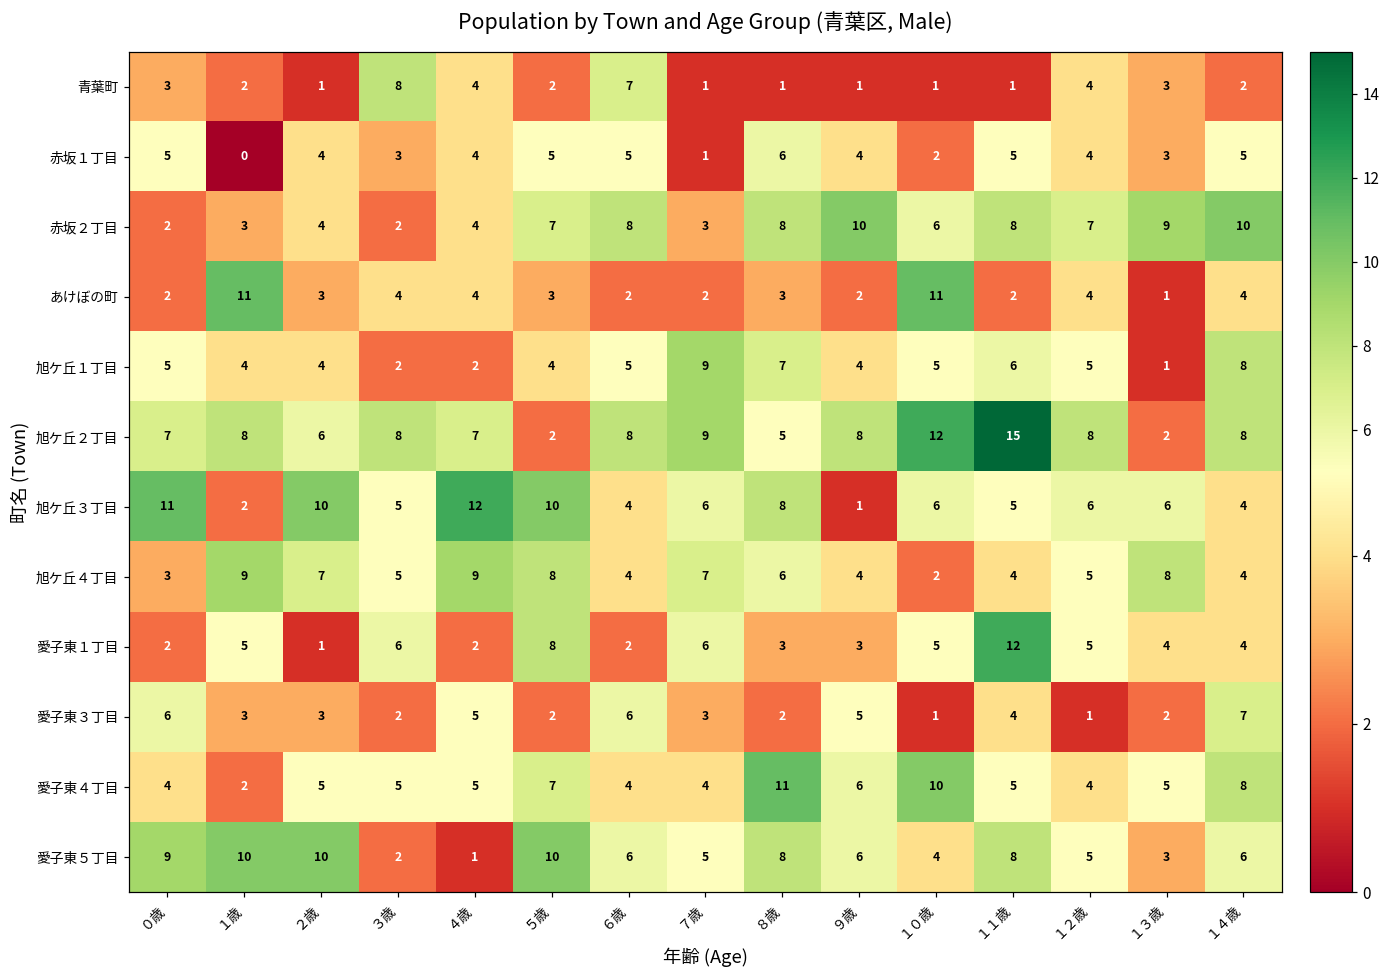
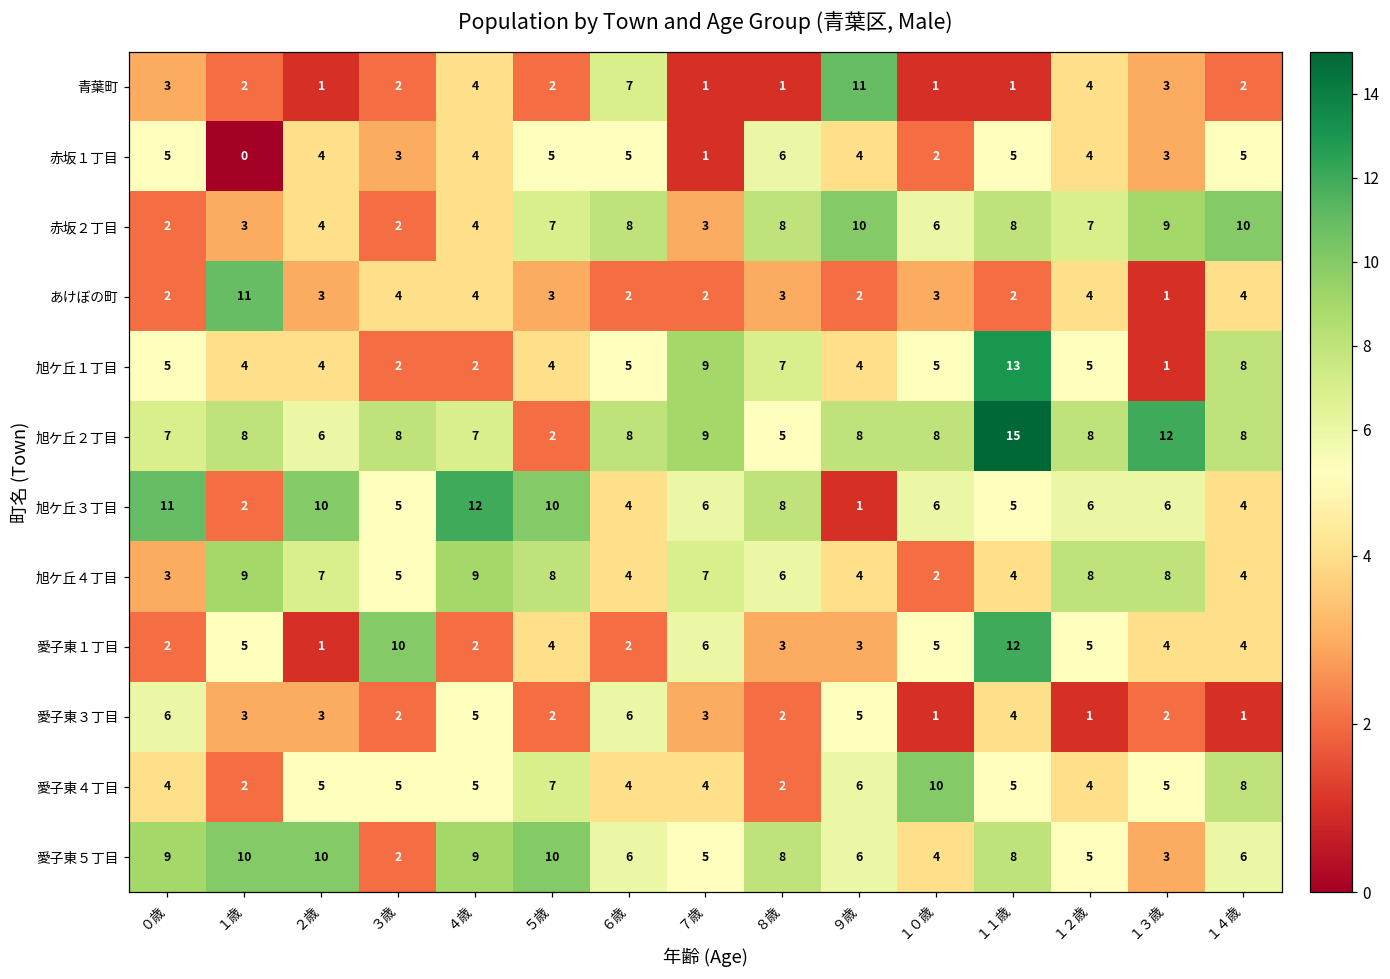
  {
    "青葉町": {
      "０歳": 3,
      "１歳": 2,
      "２歳": 1,
-     "３歳": 8,
+     "３歳": 2,
      "４歳": 4,
      "５歳": 2,
      "６歳": 7,
      "７歳": 1,
      "８歳": 1,
-     "９歳": 1,
+     "９歳": 11,
      "１０歳": 1,
      "１１歳": 1,
      "１２歳": 4,
      "１３歳": 3,
      "１４歳": 2
    },
    "赤坂１丁目": {
      "０歳": 5,
      "１歳": 0,
      "２歳": 4,
      "３歳": 3,
      "４歳": 4,
      "５歳": 5,
      "６歳": 5,
      "７歳": 1,
      "８歳": 6,
      "９歳": 4,
      "１０歳": 2,
      "１１歳": 5,
      "１２歳": 4,
      "１３歳": 3,
      "１４歳": 5
    },
    "赤坂２丁目": {
      "０歳": 2,
      "１歳": 3,
      "２歳": 4,
      "３歳": 2,
      "４歳": 4,
      "５歳": 7,
      "６歳": 8,
      "７歳": 3,
      "８歳": 8,
      "９歳": 10,
      "１０歳": 6,
      "１１歳": 8,
      "１２歳": 7,
      "１３歳": 9,
      "１４歳": 10
    },
    "あけぼの町": {
      "０歳": 2,
      "１歳": 11,
      "２歳": 3,
      "３歳": 4,
      "４歳": 4,
      "５歳": 3,
      "６歳": 2,
      "７歳": 2,
      "８歳": 3,
      "９歳": 2,
-     "１０歳": 11,
+     "１０歳": 3,
      "１１歳": 2,
      "１２歳": 4,
      "１３歳": 1,
      "１４歳": 4
    },
    "旭ケ丘１丁目": {
      "０歳": 5,
      "１歳": 4,
      "２歳": 4,
      "３歳": 2,
      "４歳": 2,
      "５歳": 4,
      "６歳": 5,
      "７歳": 9,
      "８歳": 7,
      "９歳": 4,
      "１０歳": 5,
-     "１１歳": 6,
+     "１１歳": 13,
      "１２歳": 5,
      "１３歳": 1,
      "１４歳": 8
    },
    "旭ケ丘２丁目": {
      "０歳": 7,
      "１歳": 8,
      "２歳": 6,
      "３歳": 8,
      "４歳": 7,
      "５歳": 2,
      "６歳": 8,
      "７歳": 9,
      "８歳": 5,
      "９歳": 8,
-     "１０歳": 12,
+     "１０歳": 8,
      "１１歳": 15,
      "１２歳": 8,
-     "１３歳": 2,
+     "１３歳": 12,
      "１４歳": 8
    },
    "旭ケ丘３丁目": {
      "０歳": 11,
      "１歳": 2,
      "２歳": 10,
      "３歳": 5,
      "４歳": 12,
      "５歳": 10,
      "６歳": 4,
      "７歳": 6,
      "８歳": 8,
      "９歳": 1,
      "１０歳": 6,
      "１１歳": 5,
      "１２歳": 6,
      "１３歳": 6,
      "１４歳": 4
    },
    "旭ケ丘４丁目": {
      "０歳": 3,
      "１歳": 9,
      "２歳": 7,
      "３歳": 5,
      "４歳": 9,
      "５歳": 8,
      "６歳": 4,
      "７歳": 7,
      "８歳": 6,
      "９歳": 4,
      "１０歳": 2,
      "１１歳": 4,
-     "１２歳": 5,
+     "１２歳": 8,
      "１３歳": 8,
      "１４歳": 4
    },
    "愛子東１丁目": {
      "０歳": 2,
      "１歳": 5,
      "２歳": 1,
-     "３歳": 6,
+     "３歳": 10,
      "４歳": 2,
-     "５歳": 8,
+     "５歳": 4,
      "６歳": 2,
      "７歳": 6,
      "８歳": 3,
      "９歳": 3,
      "１０歳": 5,
      "１１歳": 12,
      "１２歳": 5,
      "１３歳": 4,
      "１４歳": 4
    },
    "愛子東３丁目": {
      "０歳": 6,
      "１歳": 3,
      "２歳": 3,
      "３歳": 2,
      "４歳": 5,
      "５歳": 2,
      "６歳": 6,
      "７歳": 3,
      "８歳": 2,
      "９歳": 5,
      "１０歳": 1,
      "１１歳": 4,
      "１２歳": 1,
      "１３歳": 2,
-     "１４歳": 7
+     "１４歳": 1
    },
    "愛子東４丁目": {
      "０歳": 4,
      "１歳": 2,
      "２歳": 5,
      "３歳": 5,
      "４歳": 5,
      "５歳": 7,
      "６歳": 4,
      "７歳": 4,
-     "８歳": 11,
+     "８歳": 2,
      "９歳": 6,
      "１０歳": 10,
      "１１歳": 5,
      "１２歳": 4,
      "１３歳": 5,
      "１４歳": 8
    },
    "愛子東５丁目": {
      "０歳": 9,
      "１歳": 10,
      "２歳": 10,
      "３歳": 2,
-     "４歳": 1,
+     "４歳": 9,
      "５歳": 10,
      "６歳": 6,
      "７歳": 5,
      "８歳": 8,
      "９歳": 6,
      "１０歳": 4,
      "１１歳": 8,
      "１２歳": 5,
      "１３歳": 3,
      "１４歳": 6
    }
  }
